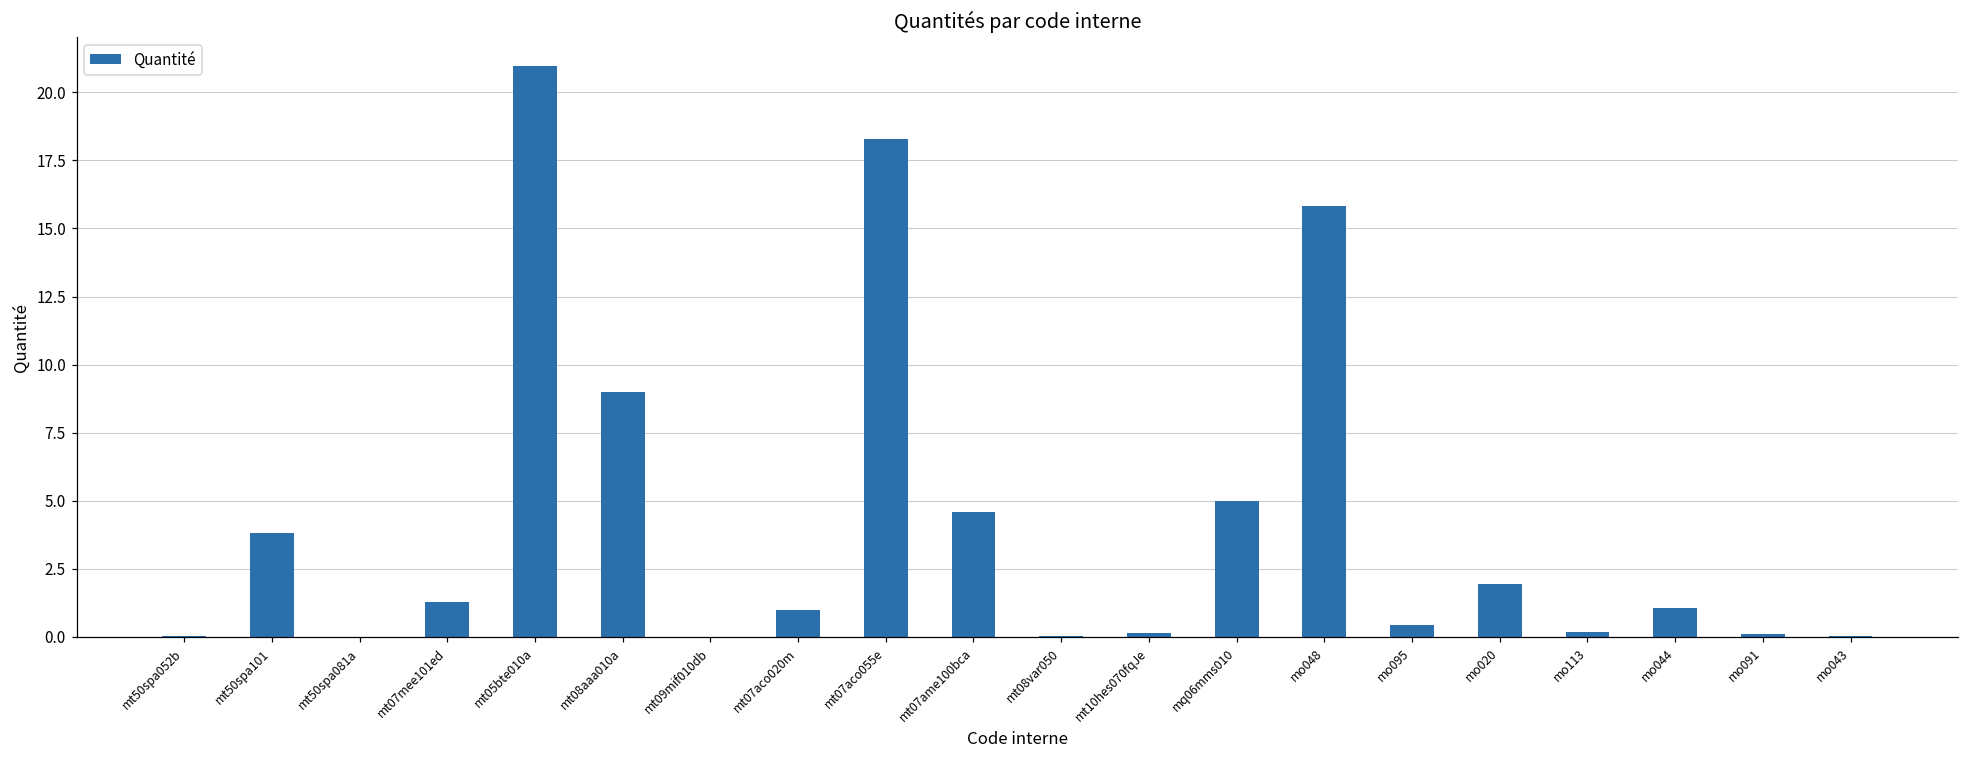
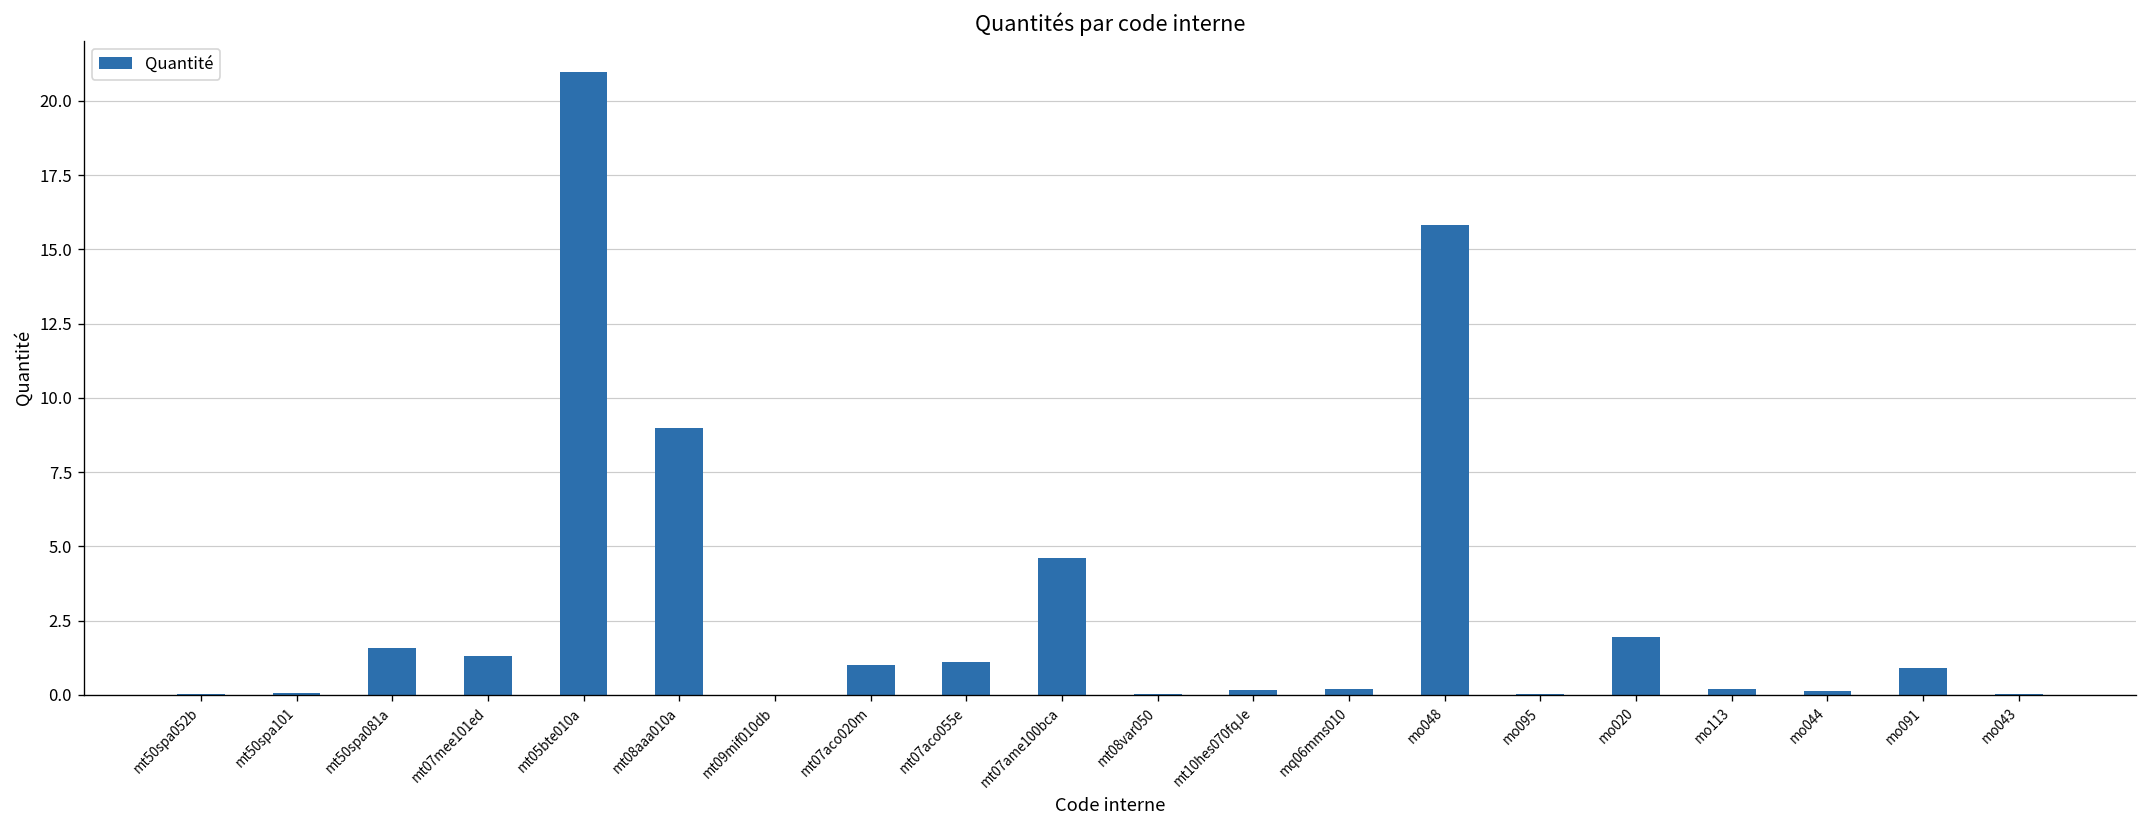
  {
-   "mt50spa101": 3.8,
-   "mt50spa081a": 0.0,
+   "mt50spa101": 0.0,
+   "mt50spa081a": 1.6,
    "mt07mee101ed": 1.3,
    "mt05bte010a": 21.0,
    "mt08aaa010a": 9.0,
    "mt07aco020m": 1.0,
-   "mt07aco055e": 18.3,
+   "mt07aco055e": 1.1,
    "mt07ame100bca": 4.6,
    "mt10hes070fqJe": 0.1,
-   "mq06mms010": 5.0,
+   "mq06mms010": 0.2,
    "mo048": 15.8,
-   "mo095": 0.4,
+   "mo095": 0.0,
    "mo020": 1.9,
    "mo113": 0.2,
-   "mo044": 1.1,
-   "mo091": 0.1
+   "mo044": 0.1,
+   "mo091": 0.9
  }
